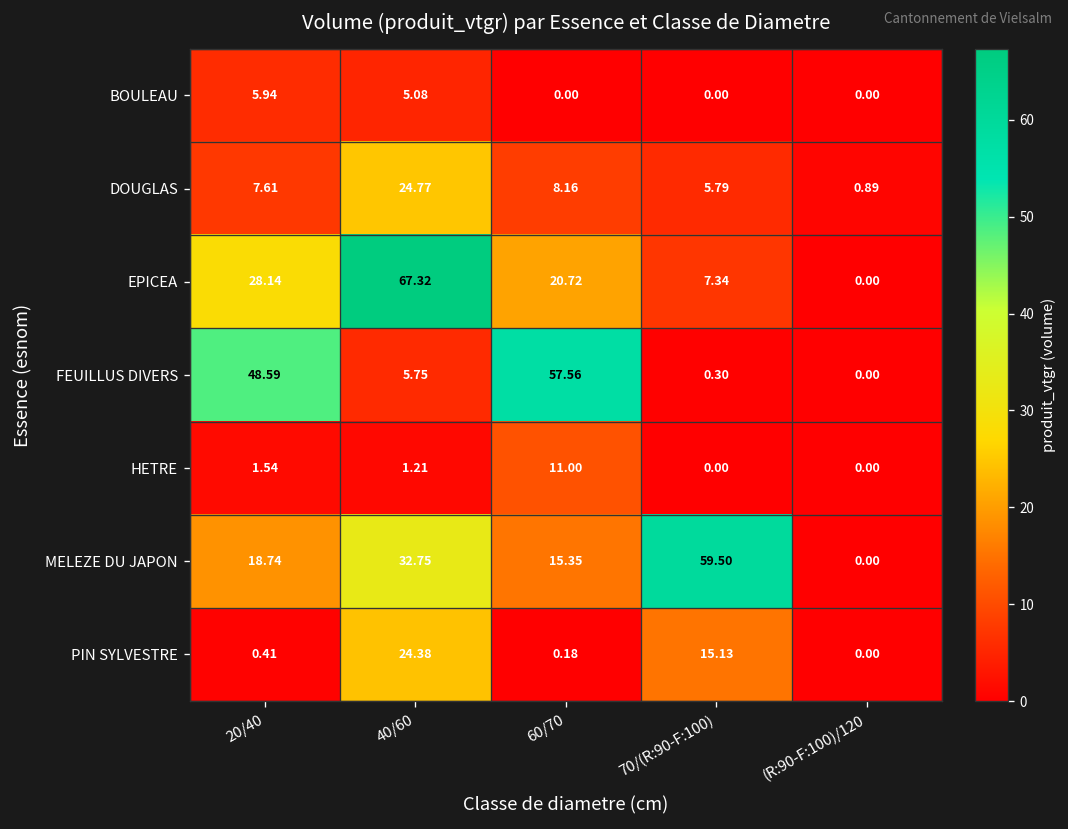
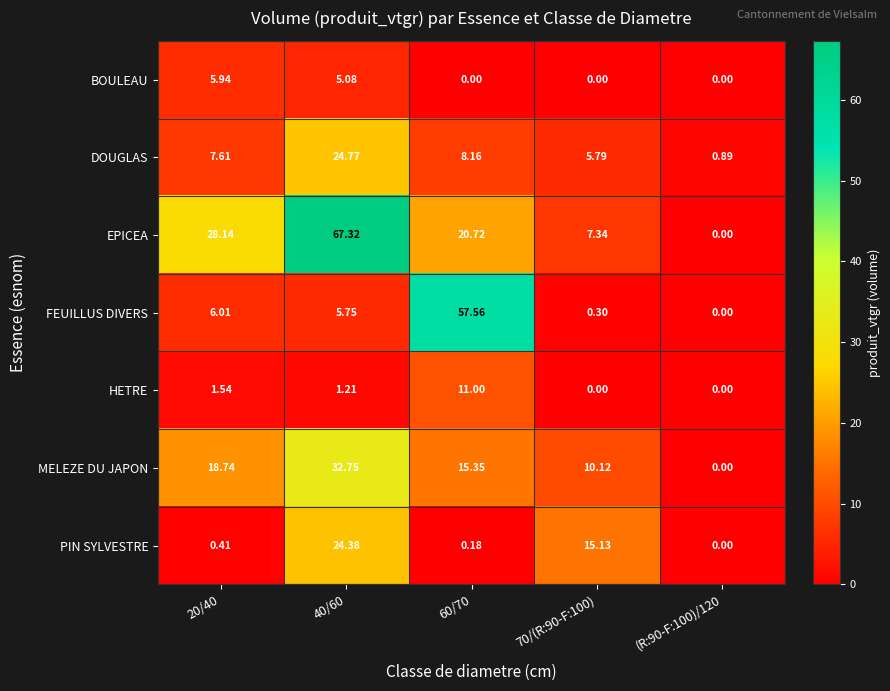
  {
    "BOULEAU": {
      "20/40": 5.94,
      "40/60": 5.08,
      "60/70": 0.00,
      "70/(R:90-F:100)": 0.00,
      "(R:90-F:100)/120": 0.00
    },
    "DOUGLAS": {
      "20/40": 7.61,
      "40/60": 24.77,
      "60/70": 8.16,
      "70/(R:90-F:100)": 5.79,
      "(R:90-F:100)/120": 0.89
    },
    "EPICEA": {
      "20/40": 28.14,
      "40/60": 67.32,
      "60/70": 20.72,
      "70/(R:90-F:100)": 7.34,
      "(R:90-F:100)/120": 0.00
    },
    "FEUILLUS DIVERS": {
-     "20/40": 48.59,
+     "20/40": 6.01,
      "40/60": 5.75,
      "60/70": 57.56,
      "70/(R:90-F:100)": 0.30,
      "(R:90-F:100)/120": 0.00
    },
    "HETRE": {
      "20/40": 1.54,
      "40/60": 1.21,
      "60/70": 11.00,
      "70/(R:90-F:100)": 0.00,
      "(R:90-F:100)/120": 0.00
    },
    "MELEZE DU JAPON": {
      "20/40": 18.74,
      "40/60": 32.75,
      "60/70": 15.35,
-     "70/(R:90-F:100)": 59.50,
+     "70/(R:90-F:100)": 10.12,
      "(R:90-F:100)/120": 0.00
    },
    "PIN SYLVESTRE": {
      "20/40": 0.41,
      "40/60": 24.38,
      "60/70": 0.18,
      "70/(R:90-F:100)": 15.13,
      "(R:90-F:100)/120": 0.00
    }
  }
